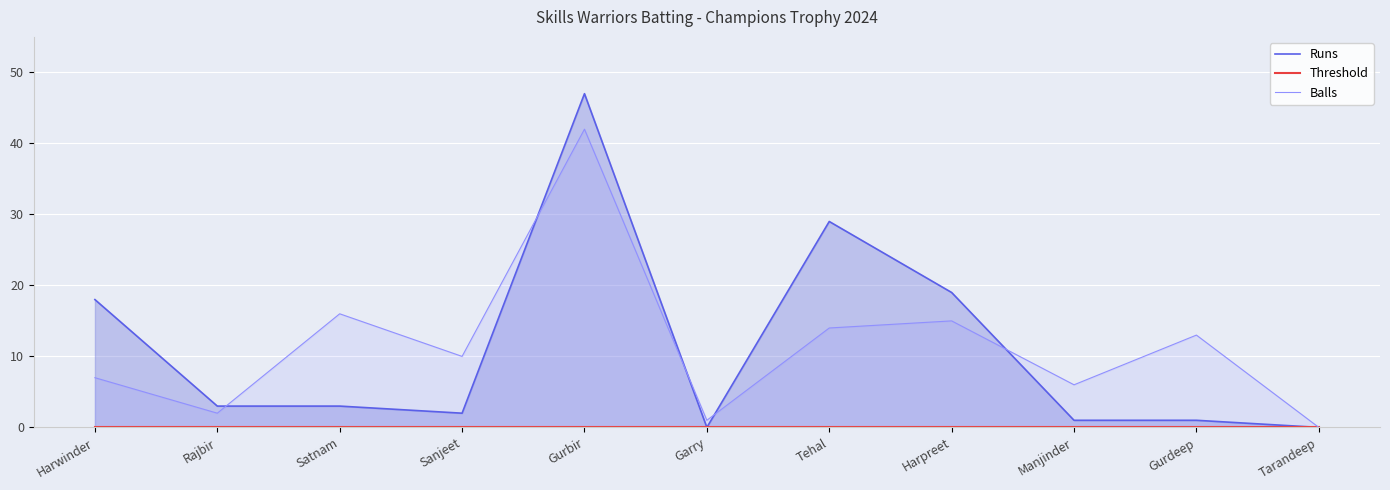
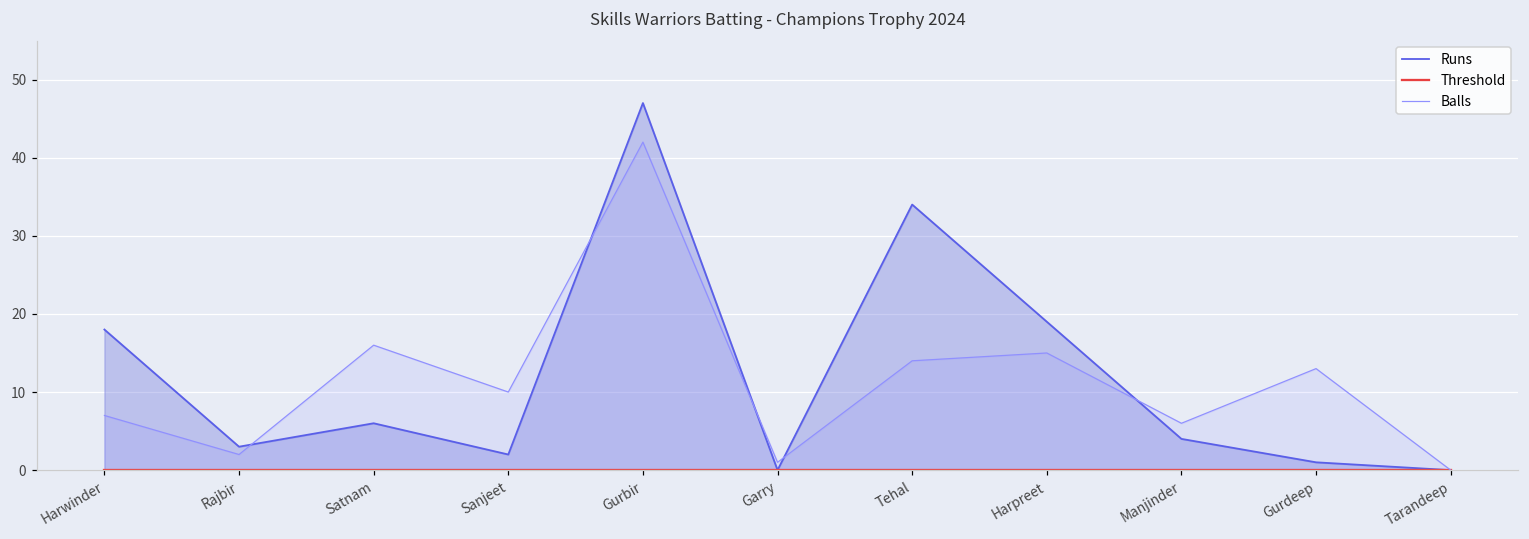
  {
    "Runs": {
      "Harwinder": 18,
      "Rajbir": 3,
-     "Satnam": 3,
+     "Satnam": 6,
      "Sanjeet": 2,
      "Gurbir": 47,
-     "Tehal": 29,
+     "Tehal": 34,
      "Harpreet": 19,
-     "Manjinder": 1,
+     "Manjinder": 4,
      "Gurdeep": 1
    },
    "Threshold": {
      "Harwinder": 0,
      "Rajbir": 0,
      "Satnam": 0,
      "Sanjeet": 0,
      "Gurbir": 0,
      "Tehal": 0,
      "Harpreet": 0,
      "Manjinder": 0,
      "Gurdeep": 0
    },
    "Balls": {
      "Harwinder": 7,
      "Rajbir": 2,
      "Satnam": 16,
      "Sanjeet": 10,
      "Gurbir": 42,
      "Garry": 1,
      "Tehal": 14,
      "Harpreet": 15,
      "Manjinder": 6,
      "Gurdeep": 13
    }
  }
